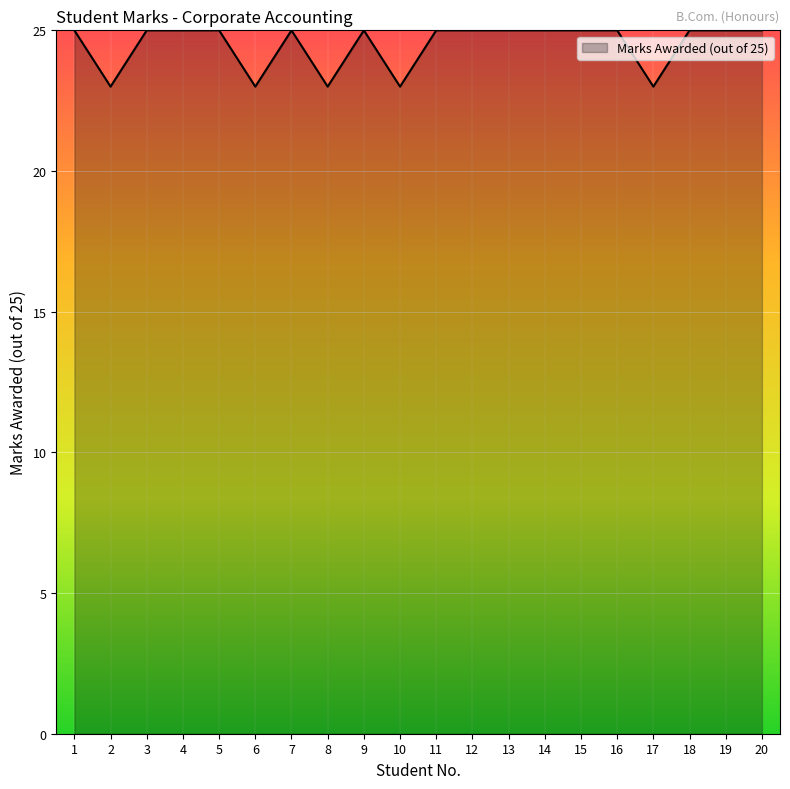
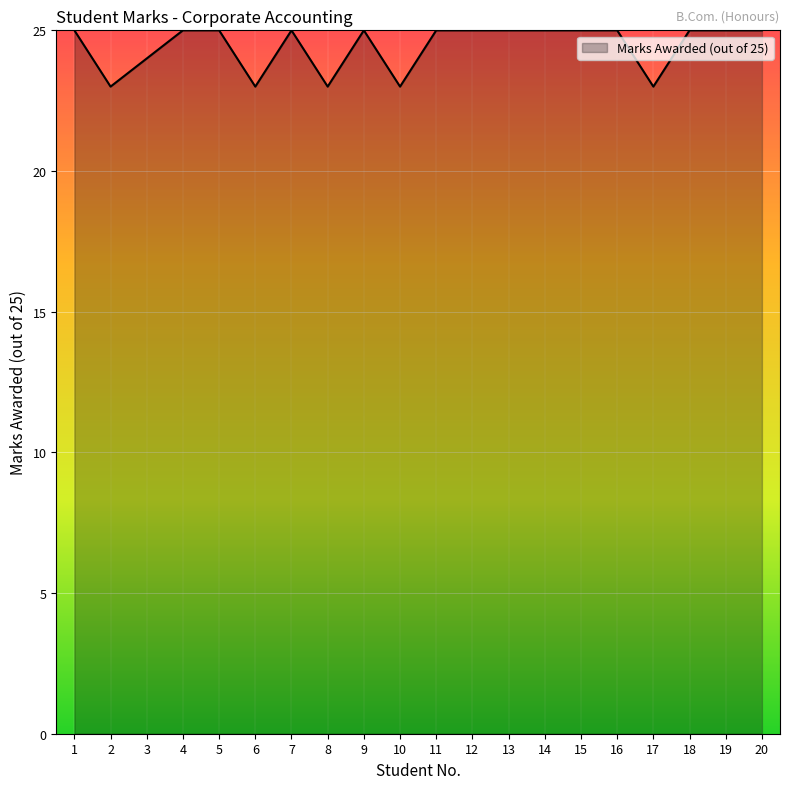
  {
    "1": 25,
    "2": 23,
-   "3": 25,
+   "3": 24,
    "4": 25,
    "5": 25,
    "6": 23,
    "7": 25,
    "8": 23,
    "9": 25,
    "10": 23,
    "11": 25,
    "12": 25,
    "13": 25,
    "14": 25,
    "15": 25,
    "16": 25,
    "17": 23,
    "18": 25,
    "19": 25,
    "20": 25
  }
